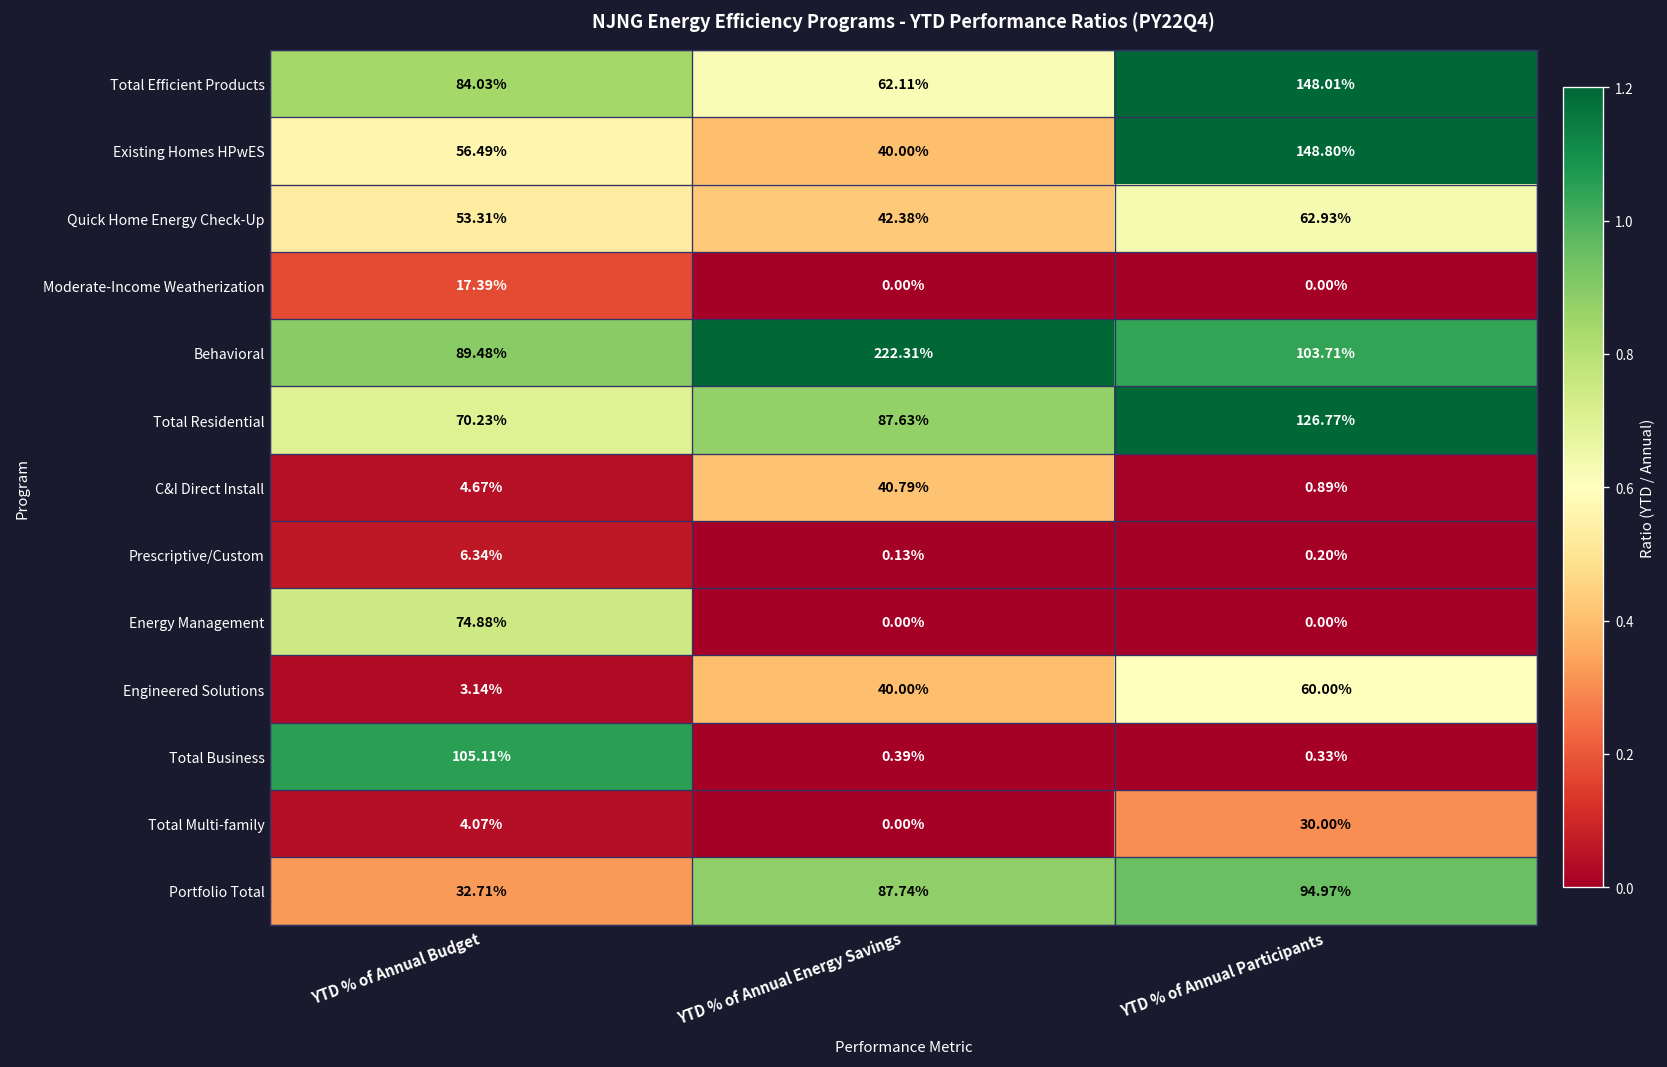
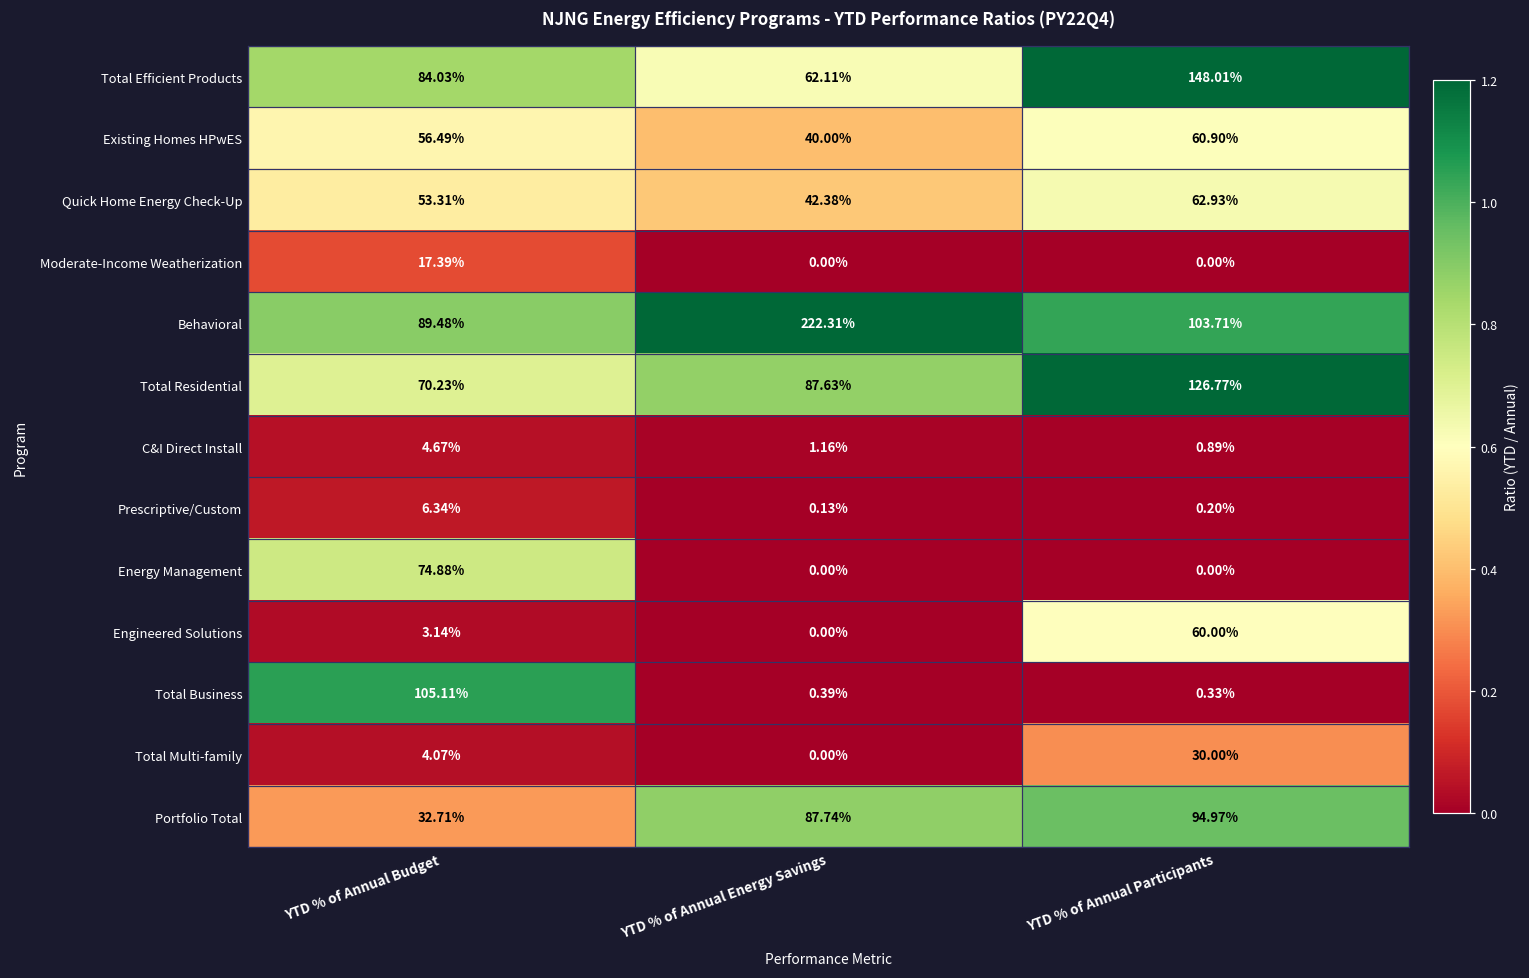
  {
    "Total Efficient Products": {
      "YTD % of Annual Budget": "84.03%",
      "YTD % of Annual Energy Savings": "62.11%",
      "YTD % of Annual Participants": "148.01%"
    },
    "Existing Homes HPwES": {
      "YTD % of Annual Budget": "56.49%",
      "YTD % of Annual Energy Savings": "40.00%",
-     "YTD % of Annual Participants": "148.80%"
+     "YTD % of Annual Participants": "60.90%"
    },
    "Quick Home Energy Check-Up": {
      "YTD % of Annual Budget": "53.31%",
      "YTD % of Annual Energy Savings": "42.38%",
      "YTD % of Annual Participants": "62.93%"
    },
    "Moderate-Income Weatherization": {
      "YTD % of Annual Budget": "17.39%",
      "YTD % of Annual Energy Savings": "0.00%",
      "YTD % of Annual Participants": "0.00%"
    },
    "Behavioral": {
      "YTD % of Annual Budget": "89.48%",
      "YTD % of Annual Energy Savings": "222.31%",
      "YTD % of Annual Participants": "103.71%"
    },
    "Total Residential": {
      "YTD % of Annual Budget": "70.23%",
      "YTD % of Annual Energy Savings": "87.63%",
      "YTD % of Annual Participants": "126.77%"
    },
    "C&I Direct Install": {
      "YTD % of Annual Budget": "4.67%",
-     "YTD % of Annual Energy Savings": "40.79%",
+     "YTD % of Annual Energy Savings": "1.16%",
      "YTD % of Annual Participants": "0.89%"
    },
    "Prescriptive/Custom": {
      "YTD % of Annual Budget": "6.34%",
      "YTD % of Annual Energy Savings": "0.13%",
      "YTD % of Annual Participants": "0.20%"
    },
    "Energy Management": {
      "YTD % of Annual Budget": "74.88%",
      "YTD % of Annual Energy Savings": "0.00%",
      "YTD % of Annual Participants": "0.00%"
    },
    "Engineered Solutions": {
      "YTD % of Annual Budget": "3.14%",
-     "YTD % of Annual Energy Savings": "40.00%",
+     "YTD % of Annual Energy Savings": "0.00%",
      "YTD % of Annual Participants": "60.00%"
    },
    "Total Business": {
      "YTD % of Annual Budget": "105.11%",
      "YTD % of Annual Energy Savings": "0.39%",
      "YTD % of Annual Participants": "0.33%"
    },
    "Total Multi-family": {
      "YTD % of Annual Budget": "4.07%",
      "YTD % of Annual Energy Savings": "0.00%",
      "YTD % of Annual Participants": "30.00%"
    },
    "Portfolio Total": {
      "YTD % of Annual Budget": "32.71%",
      "YTD % of Annual Energy Savings": "87.74%",
      "YTD % of Annual Participants": "94.97%"
    }
  }
